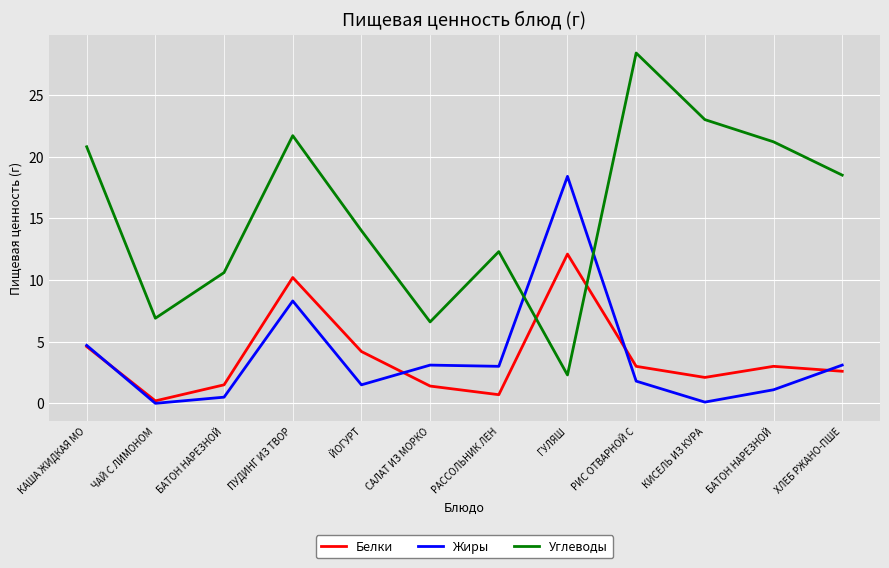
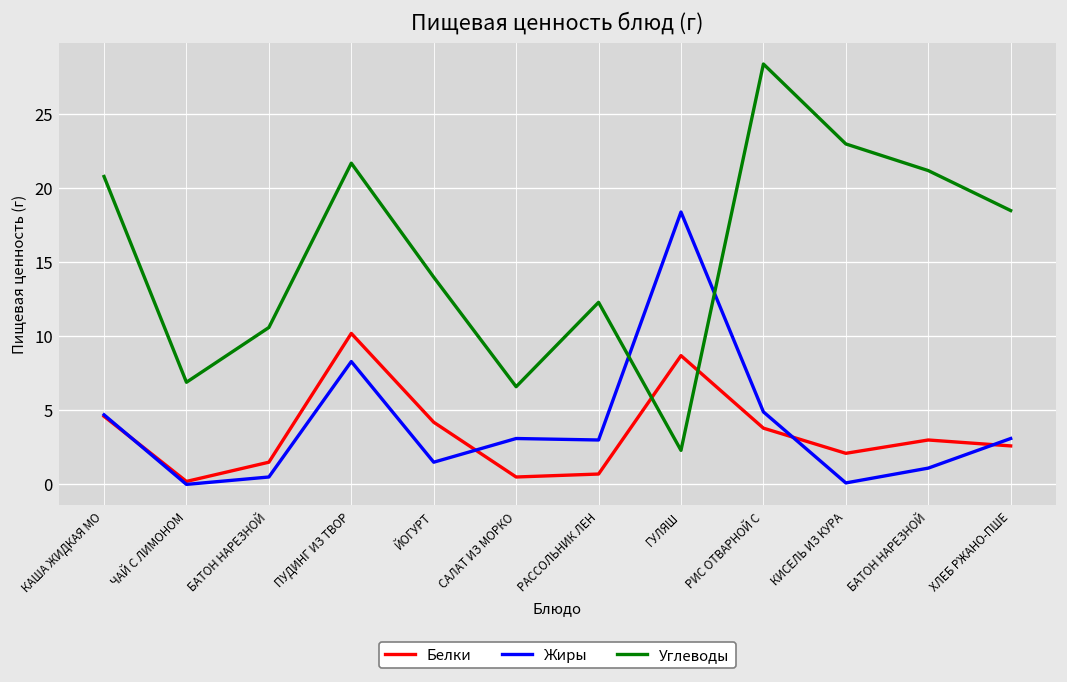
  {
    "Белки": {
      "ПУДИНГ ИЗ ТВОР": 10.2,
      "ЙОГУРТ": 4.2,
-     "САЛАТ ИЗ МОРКО": 1.4,
+     "САЛАТ ИЗ МОРКО": 0.5,
      "РАССОЛЬНИК ЛЕН": 0.7,
-     "ГУЛЯШ": 12.1,
-     "РИС ОТВАРНОЙ С": 3.0,
+     "ГУЛЯШ": 8.7,
+     "РИС ОТВАРНОЙ С": 3.8,
      "КИСЕЛЬ ИЗ КУРА": 2.1,
      "ХЛЕБ РЖАНО-ПШЕ": 2.6
    },
    "Жиры": {
      "ПУДИНГ ИЗ ТВОР": 8.3,
      "ЙОГУРТ": 1.5,
      "САЛАТ ИЗ МОРКО": 3.1,
      "РАССОЛЬНИК ЛЕН": 3.0,
      "ГУЛЯШ": 18.4,
-     "РИС ОТВАРНОЙ С": 1.8,
+     "РИС ОТВАРНОЙ С": 4.9,
      "КИСЕЛЬ ИЗ КУРА": 0.1,
      "ХЛЕБ РЖАНО-ПШЕ": 3.1
    },
    "Углеводы": {
      "КАША ЖИДКАЯ МО": 20.8,
      "ЧАЙ С ЛИМОНОМ": 6.9,
      "ПУДИНГ ИЗ ТВОР": 21.7,
      "ЙОГУРТ": 14.0,
      "САЛАТ ИЗ МОРКО": 6.6,
      "РАССОЛЬНИК ЛЕН": 12.3,
      "ГУЛЯШ": 2.3,
      "РИС ОТВАРНОЙ С": 28.4,
      "КИСЕЛЬ ИЗ КУРА": 23.0,
      "ХЛЕБ РЖАНО-ПШЕ": 18.5
    }
  }
